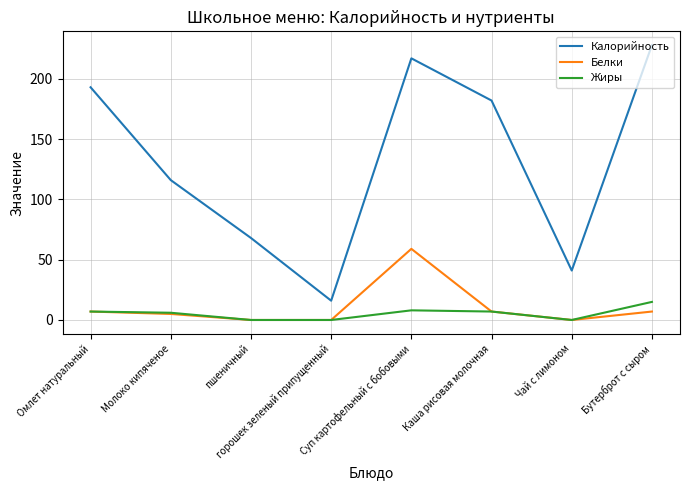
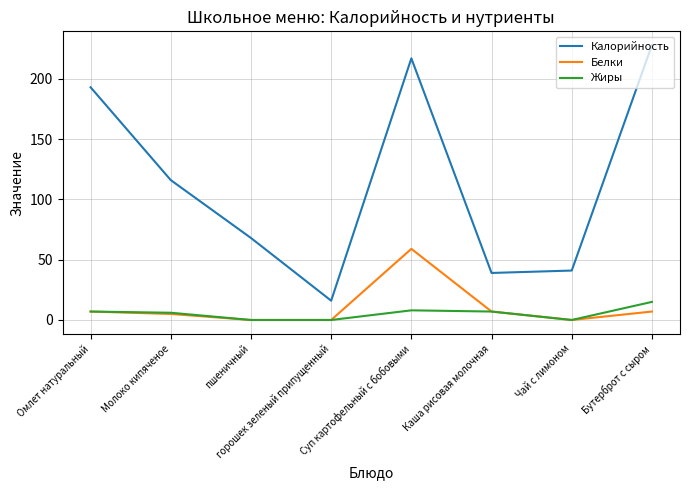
  {
    "Калорийность": {
      "Омлет натуральный": 193,
      "Молоко кипяченое": 116,
      "пшеничный": 68,
      "горошек зеленый припущенный": 16,
      "Суп картофельный с бобовыми": 217,
-     "Каша рисовая молочная": 182,
+     "Каша рисовая молочная": 39,
      "Чай с лимоном": 41
    },
    "Белки": {
      "Суп картофельный с бобовыми": 59,
      "Бутерброт с сыром": 7
    },
    "Жиры": {
      "Суп картофельный с бобовыми": 8,
      "Бутерброт с сыром": 15
    }
  }
